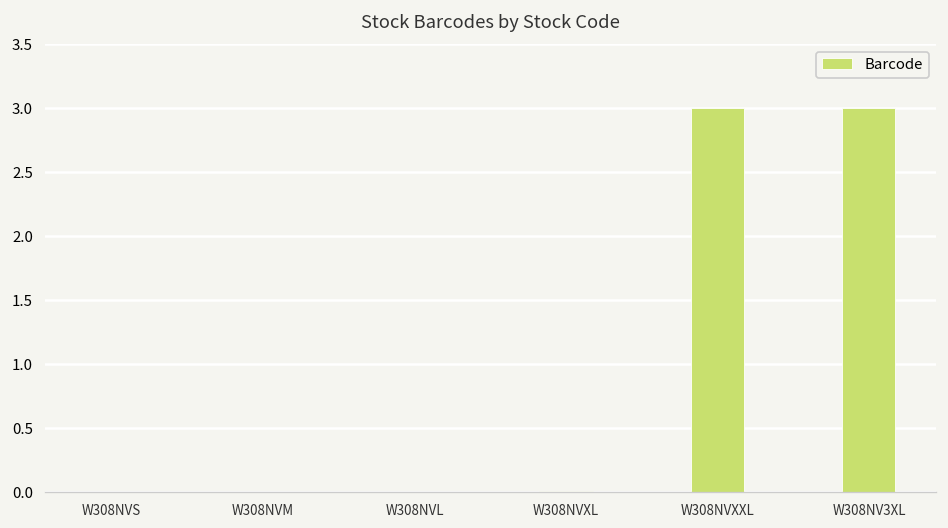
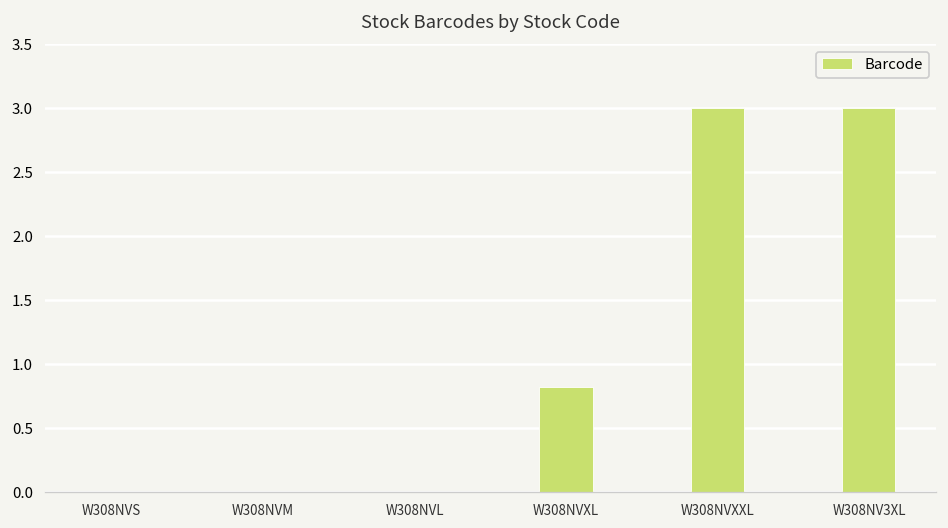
  {
    "W308NVS": 0.00,
-   "W308NVXL": 0.01,
+   "W308NVXL": 0.82,
    "W308NVXXL": 3.00,
    "W308NV3XL": 3.00
  }
